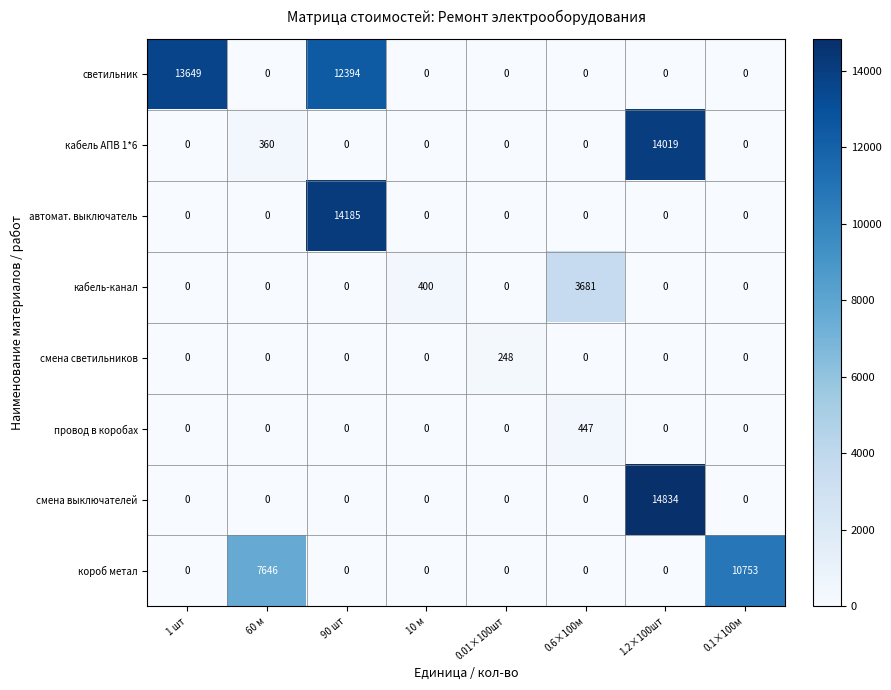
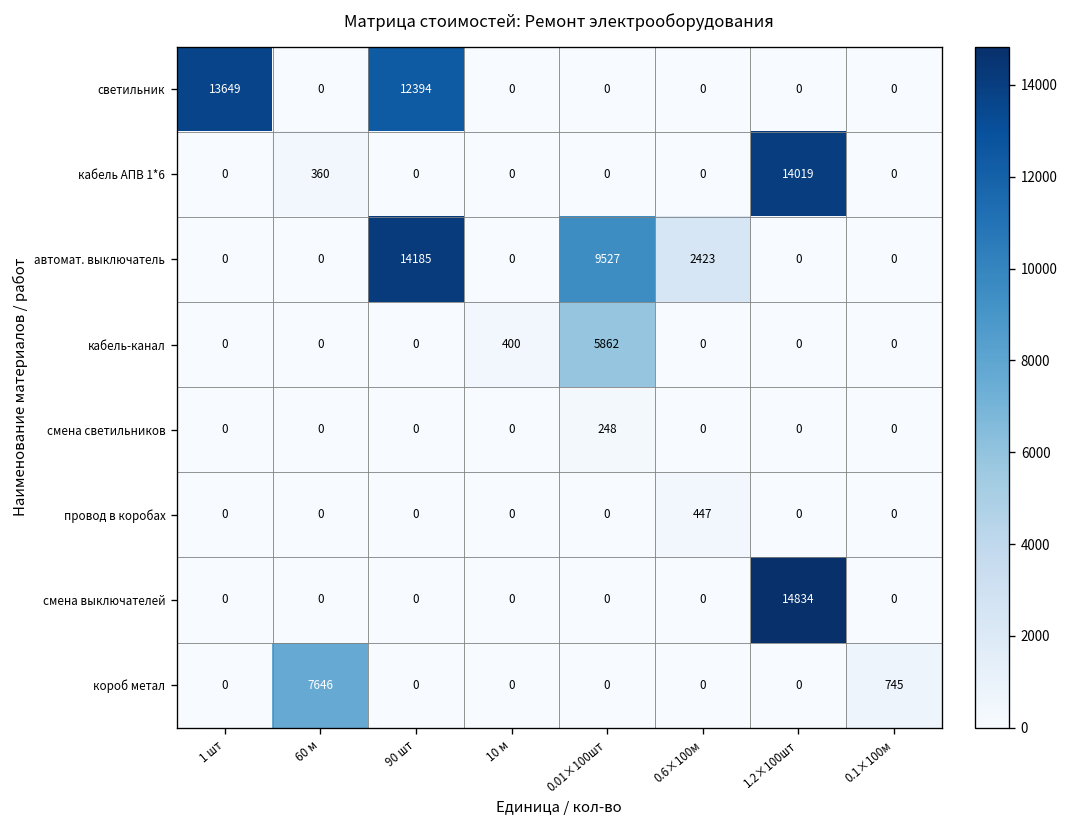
  {
    "светильник": {
      "1 шт": 13649,
      "60 м": 0,
      "90 шт": 12394,
      "10 м": 0,
      "0.01×100шт": 0,
      "0.6×100м": 0,
      "1.2×100шт": 0,
      "0.1×100м": 0
    },
    "кабель АПВ 1*6": {
      "1 шт": 0,
      "60 м": 360,
      "90 шт": 0,
      "10 м": 0,
      "0.01×100шт": 0,
      "0.6×100м": 0,
      "1.2×100шт": 14019,
      "0.1×100м": 0
    },
    "автомат. выключатель": {
      "1 шт": 0,
      "60 м": 0,
      "90 шт": 14185,
      "10 м": 0,
-     "0.01×100шт": 0,
-     "0.6×100м": 0,
+     "0.01×100шт": 9527,
+     "0.6×100м": 2423,
      "1.2×100шт": 0,
      "0.1×100м": 0
    },
    "кабель-канал": {
      "1 шт": 0,
      "60 м": 0,
      "90 шт": 0,
      "10 м": 400,
-     "0.01×100шт": 0,
-     "0.6×100м": 3681,
+     "0.01×100шт": 5862,
+     "0.6×100м": 0,
      "1.2×100шт": 0,
      "0.1×100м": 0
    },
    "смена светильников": {
      "1 шт": 0,
      "60 м": 0,
      "90 шт": 0,
      "10 м": 0,
      "0.01×100шт": 248,
      "0.6×100м": 0,
      "1.2×100шт": 0,
      "0.1×100м": 0
    },
    "провод в коробах": {
      "1 шт": 0,
      "60 м": 0,
      "90 шт": 0,
      "10 м": 0,
      "0.01×100шт": 0,
      "0.6×100м": 447,
      "1.2×100шт": 0,
      "0.1×100м": 0
    },
    "смена выключателей": {
      "1 шт": 0,
      "60 м": 0,
      "90 шт": 0,
      "10 м": 0,
      "0.01×100шт": 0,
      "0.6×100м": 0,
      "1.2×100шт": 14834,
      "0.1×100м": 0
    },
    "короб метал": {
      "1 шт": 0,
      "60 м": 7646,
      "90 шт": 0,
      "10 м": 0,
      "0.01×100шт": 0,
      "0.6×100м": 0,
      "1.2×100шт": 0,
-     "0.1×100м": 10753
+     "0.1×100м": 745
    }
  }
